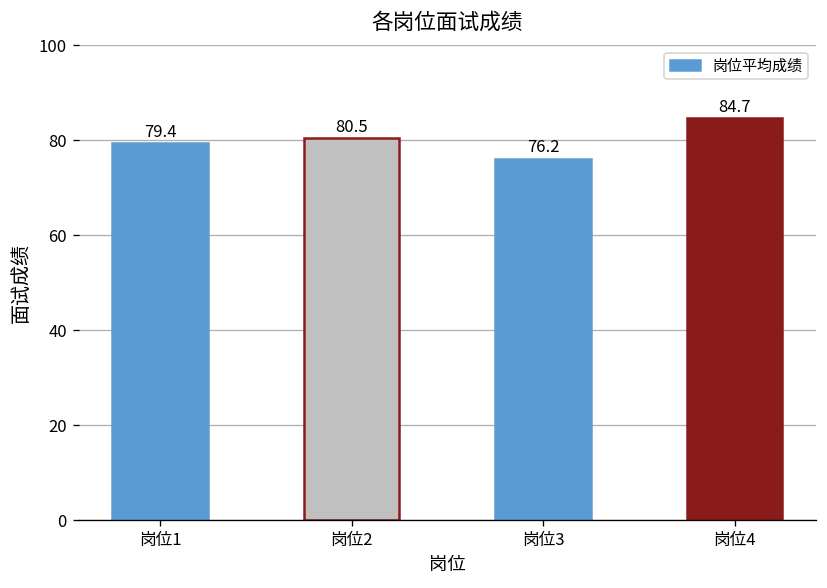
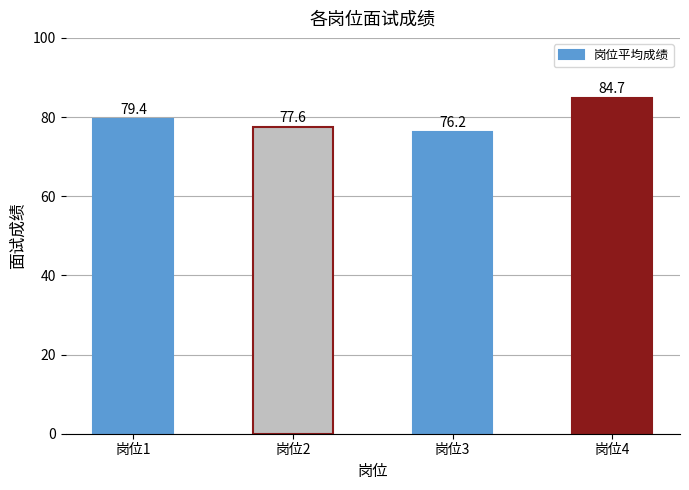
  {
    "岗位1": 79.4,
-   "岗位2": 80.5,
+   "岗位2": 77.6,
    "岗位3": 76.2,
    "岗位4": 84.7
  }
